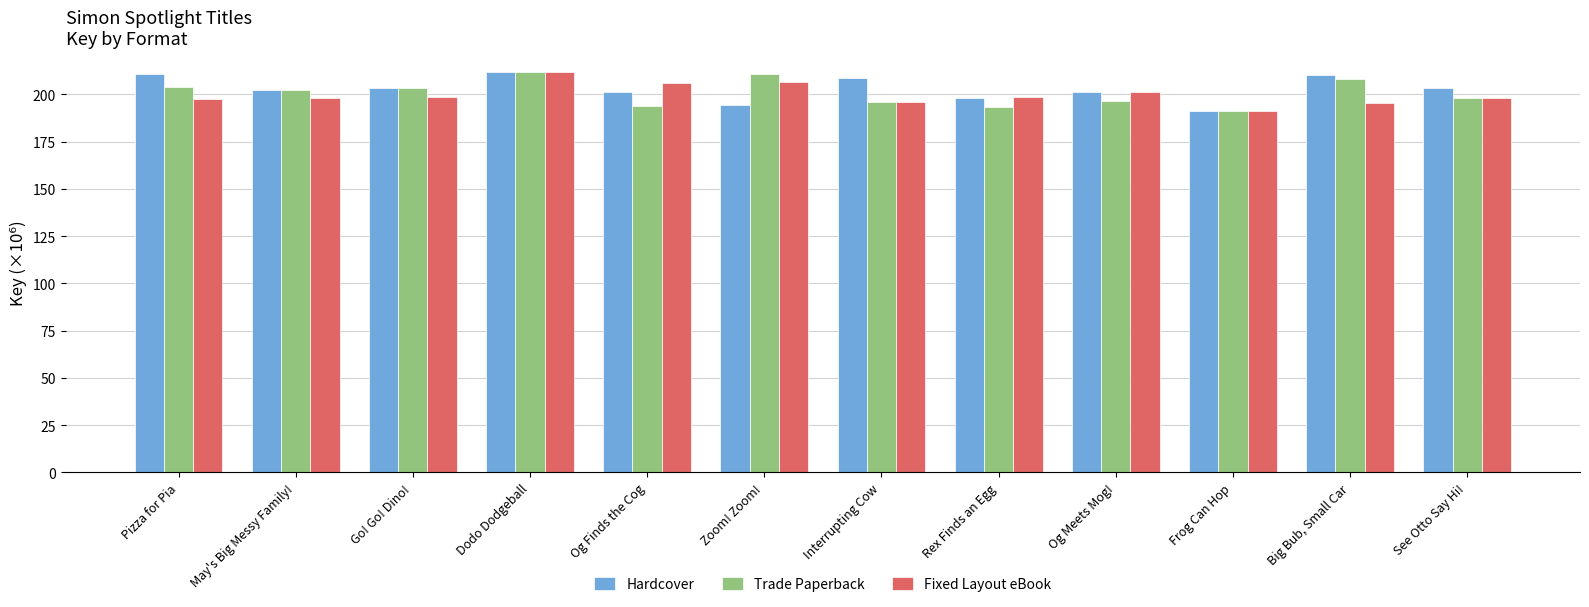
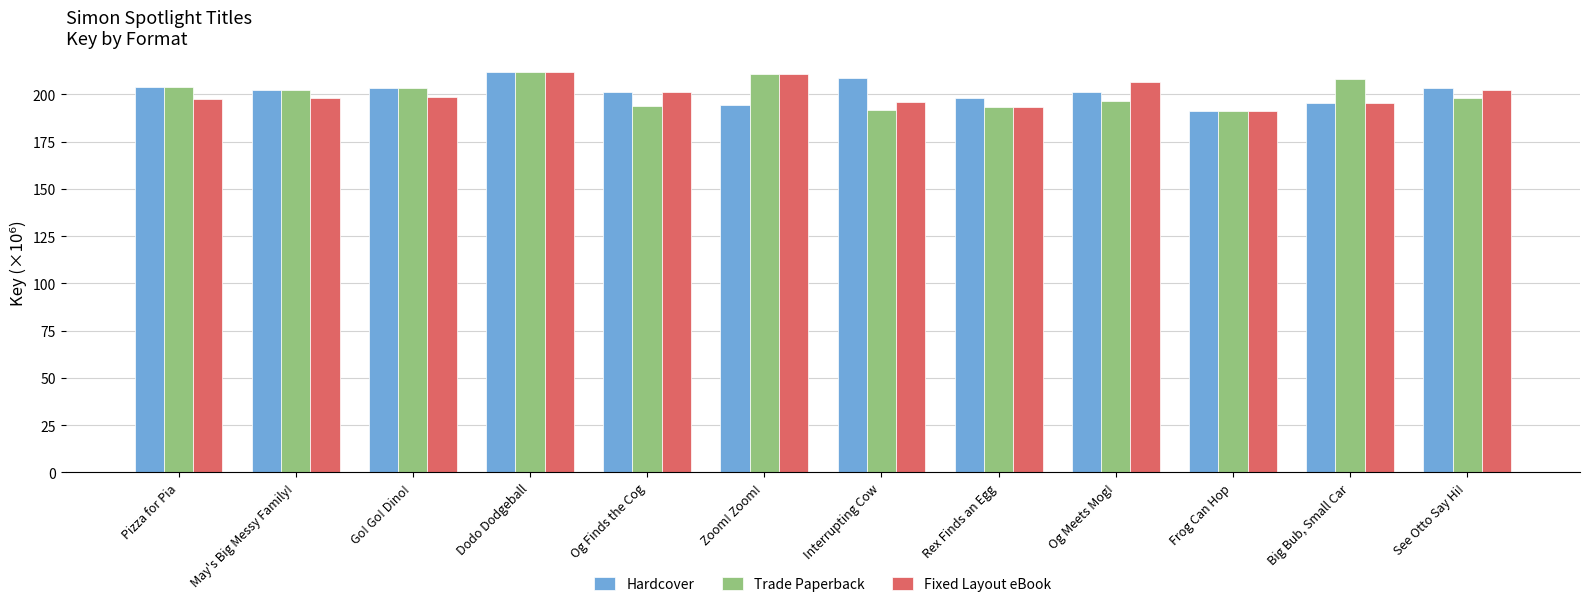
  {
    "Hardcover": {
-     "Pizza for Pia": 211,
+     "Pizza for Pia": 204,
      "May's Big Messy Family!": 202,
      "Go! Go! Dino!": 204,
      "Dodo Dodgeball": 212,
      "Og Finds the Cog": 201,
      "Zoom! Zoom!": 194,
      "Interrupting Cow": 209,
      "Rex Finds an Egg": 198,
      "Og Meets Mog!": 201,
      "Frog Can Hop": 191,
-     "Big Bub, Small Car": 210,
+     "Big Bub, Small Car": 195,
      "See Otto Say Hi!": 203
    },
    "Trade Paperback": {
      "Pizza for Pia": 204,
      "May's Big Messy Family!": 202,
      "Go! Go! Dino!": 204,
      "Dodo Dodgeball": 212,
      "Og Finds the Cog": 194,
      "Zoom! Zoom!": 211,
-     "Interrupting Cow": 196,
+     "Interrupting Cow": 192,
      "Rex Finds an Egg": 193,
      "Og Meets Mog!": 196,
      "Frog Can Hop": 191,
      "Big Bub, Small Car": 208,
      "See Otto Say Hi!": 198
    },
    "Fixed Layout eBook": {
      "Pizza for Pia": 198,
      "May's Big Messy Family!": 198,
      "Go! Go! Dino!": 198,
      "Dodo Dodgeball": 212,
-     "Og Finds the Cog": 206,
-     "Zoom! Zoom!": 206,
+     "Og Finds the Cog": 201,
+     "Zoom! Zoom!": 211,
      "Interrupting Cow": 196,
-     "Rex Finds an Egg": 199,
-     "Og Meets Mog!": 201,
+     "Rex Finds an Egg": 193,
+     "Og Meets Mog!": 206,
      "Frog Can Hop": 191,
      "Big Bub, Small Car": 195,
-     "See Otto Say Hi!": 198
+     "See Otto Say Hi!": 202
    }
  }
